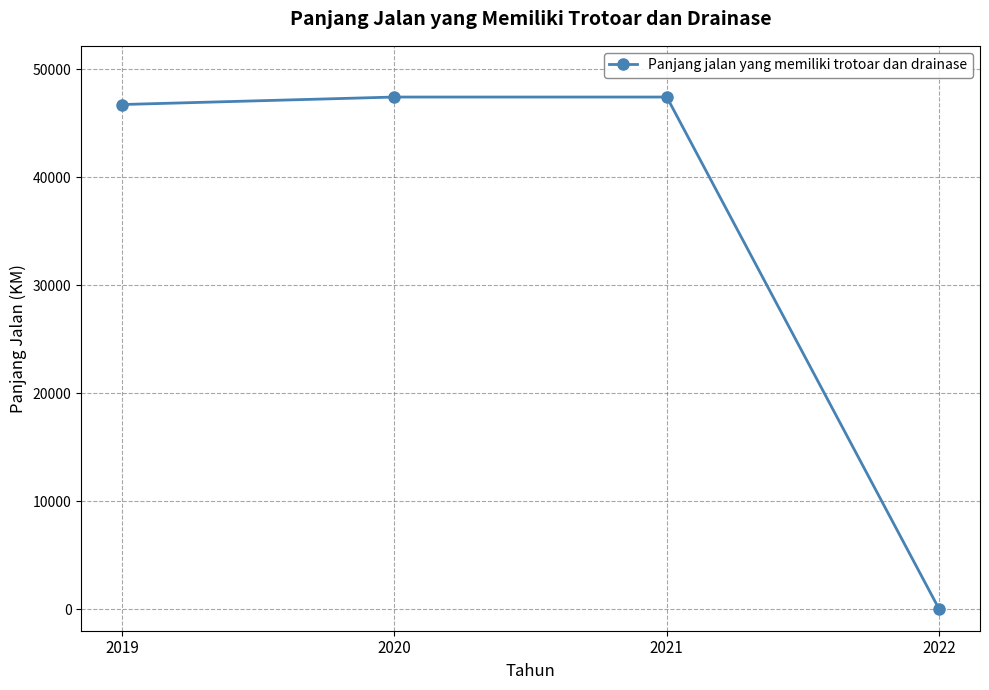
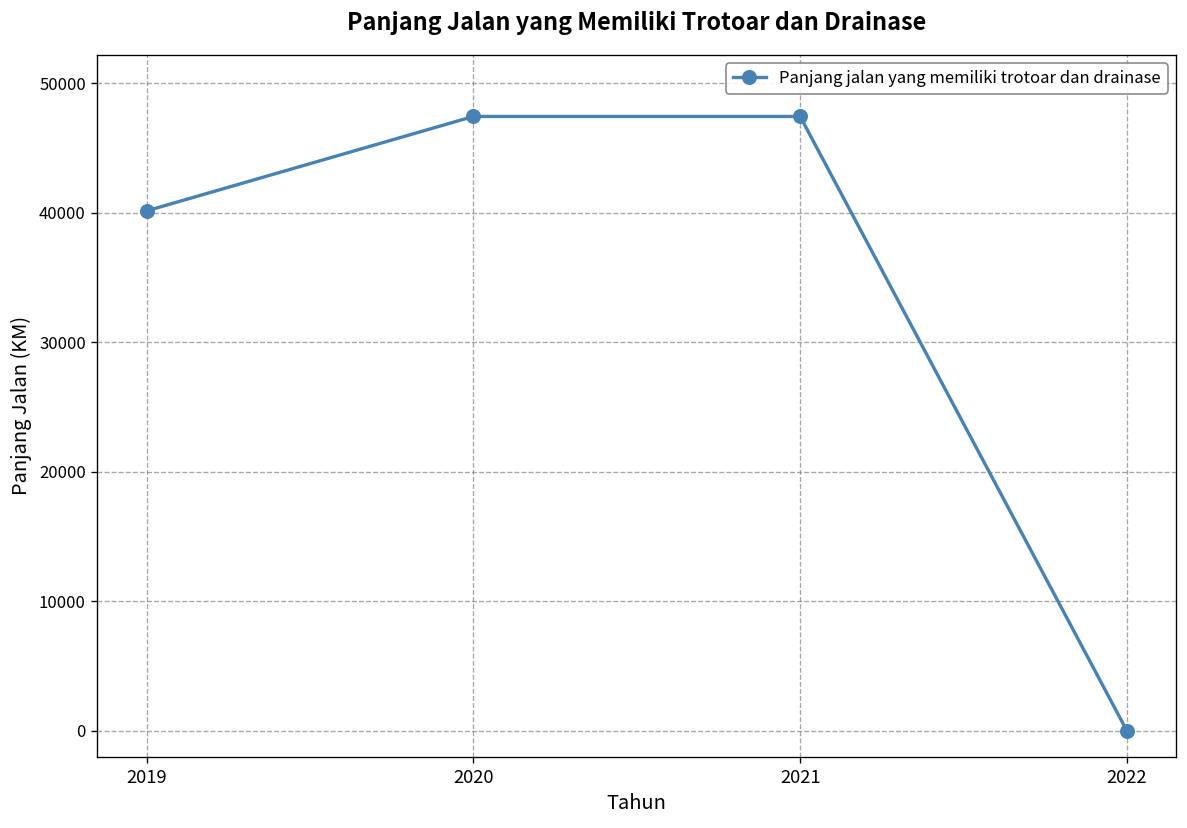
  {
-   "2019": 46700,
+   "2019": 40100,
    "2020": 47400,
    "2021": 47400,
    "2022": 0
  }
